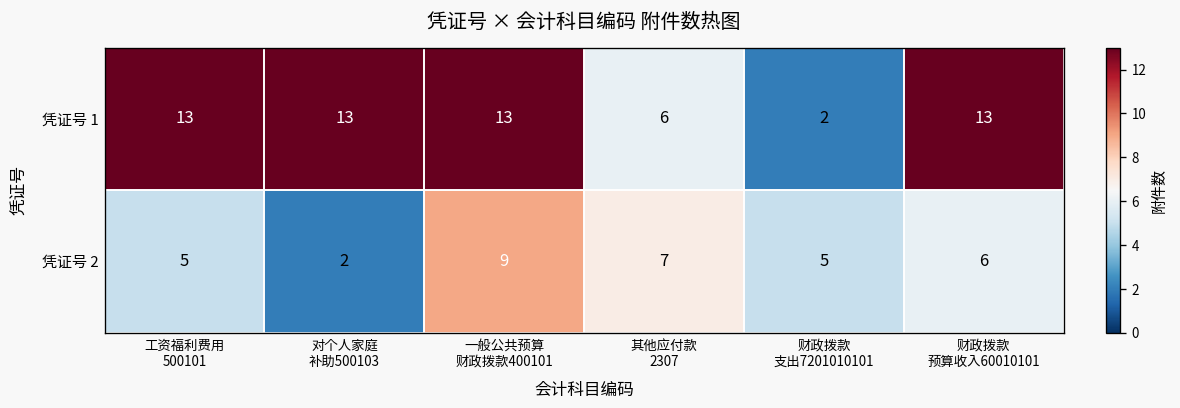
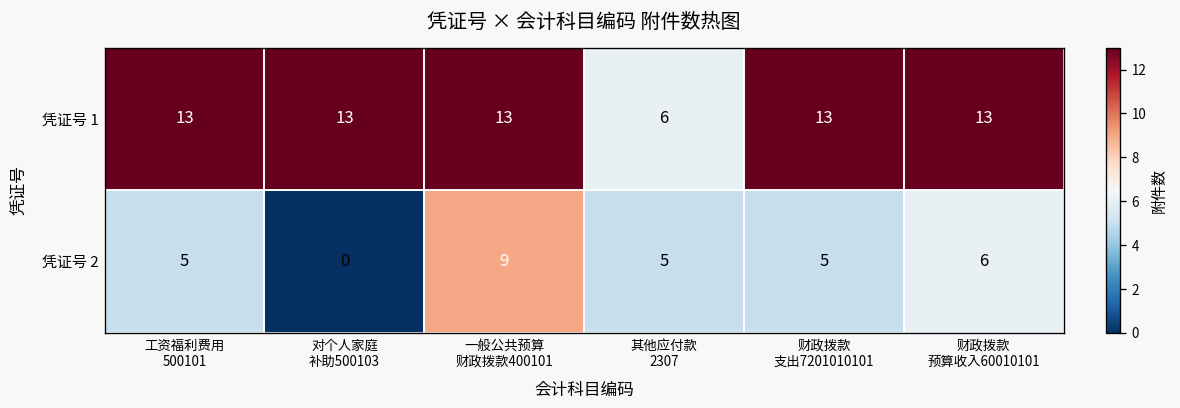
  {
    "凭证号 1": {
      "工资福利费用 500101": 13,
      "对个人家庭 补助500103": 13,
      "一般公共预算 财政拨款400101": 13,
      "其他应付款 2307": 6,
-     "财政拨款 支出7201010101": 2,
+     "财政拨款 支出7201010101": 13,
      "财政拨款 预算收入60010101": 13
    },
    "凭证号 2": {
      "工资福利费用 500101": 5,
-     "对个人家庭 补助500103": 2,
+     "对个人家庭 补助500103": 0,
      "一般公共预算 财政拨款400101": 9,
-     "其他应付款 2307": 7,
+     "其他应付款 2307": 5,
      "财政拨款 支出7201010101": 5,
      "财政拨款 预算收入60010101": 6
    }
  }
